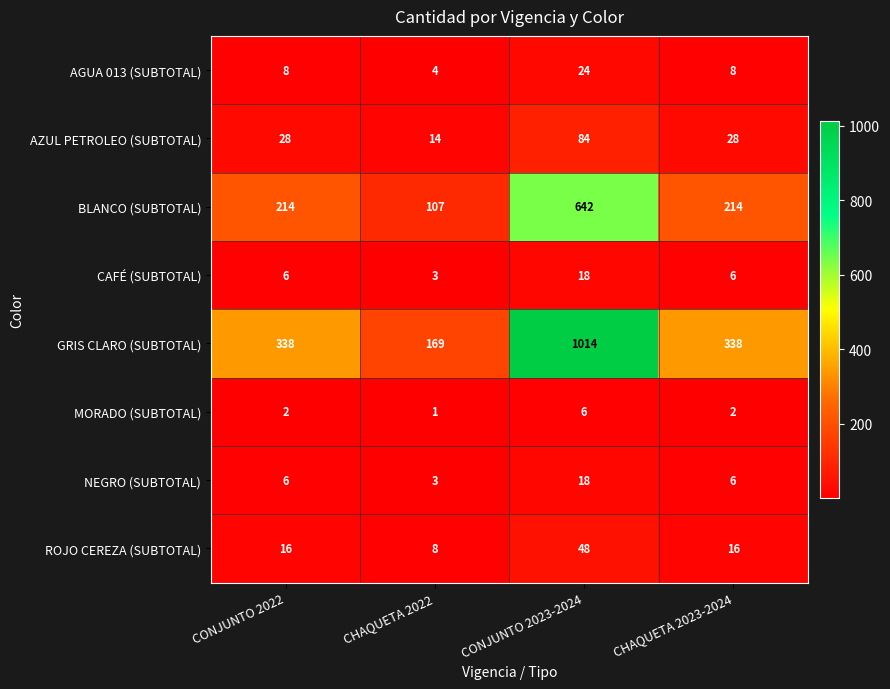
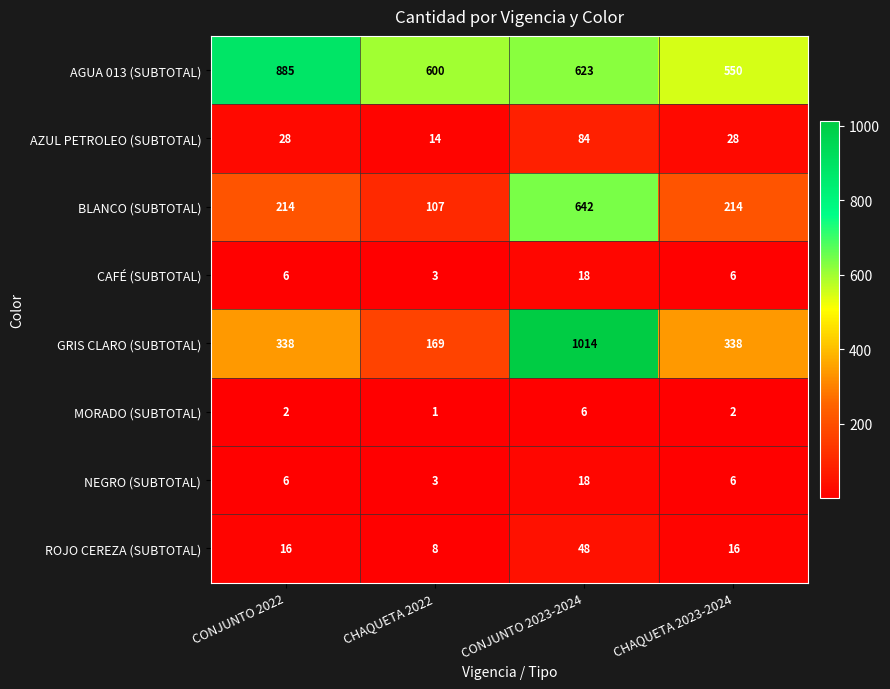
  {
    "AGUA 013 (SUBTOTAL)": {
-     "CONJUNTO 2022": 8,
-     "CHAQUETA 2022": 4,
-     "CONJUNTO 2023-2024": 24,
-     "CHAQUETA 2023-2024": 8
+     "CONJUNTO 2022": 885,
+     "CHAQUETA 2022": 600,
+     "CONJUNTO 2023-2024": 623,
+     "CHAQUETA 2023-2024": 550
    },
    "AZUL PETROLEO (SUBTOTAL)": {
      "CONJUNTO 2022": 28,
      "CHAQUETA 2022": 14,
      "CONJUNTO 2023-2024": 84,
      "CHAQUETA 2023-2024": 28
    },
    "BLANCO (SUBTOTAL)": {
      "CONJUNTO 2022": 214,
      "CHAQUETA 2022": 107,
      "CONJUNTO 2023-2024": 642,
      "CHAQUETA 2023-2024": 214
    },
    "CAFÉ (SUBTOTAL)": {
      "CONJUNTO 2022": 6,
      "CHAQUETA 2022": 3,
      "CONJUNTO 2023-2024": 18,
      "CHAQUETA 2023-2024": 6
    },
    "GRIS CLARO (SUBTOTAL)": {
      "CONJUNTO 2022": 338,
      "CHAQUETA 2022": 169,
      "CONJUNTO 2023-2024": 1014,
      "CHAQUETA 2023-2024": 338
    },
    "MORADO (SUBTOTAL)": {
      "CONJUNTO 2022": 2,
      "CHAQUETA 2022": 1,
      "CONJUNTO 2023-2024": 6,
      "CHAQUETA 2023-2024": 2
    },
    "NEGRO (SUBTOTAL)": {
      "CONJUNTO 2022": 6,
      "CHAQUETA 2022": 3,
      "CONJUNTO 2023-2024": 18,
      "CHAQUETA 2023-2024": 6
    },
    "ROJO CEREZA (SUBTOTAL)": {
      "CONJUNTO 2022": 16,
      "CHAQUETA 2022": 8,
      "CONJUNTO 2023-2024": 48,
      "CHAQUETA 2023-2024": 16
    }
  }
